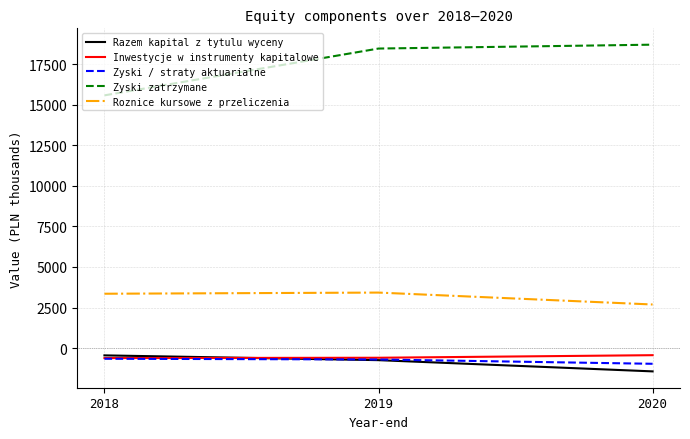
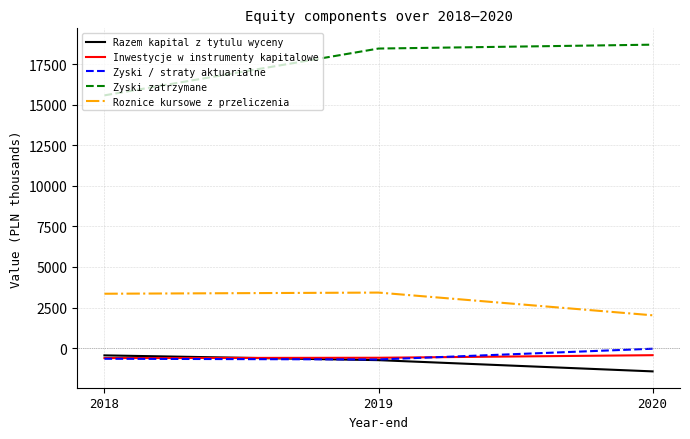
  {
    "Razem kapital z tytulu wyceny": {
      "2018": -400,
      "2020": -1400
    },
    "Inwestycje w instrumenty kapitalowe": {
      "2020": -400
    },
    "Zyski / straty aktuarialne": {
-     "2020": -1000
+     "2020": 0
    },
    "Zyski zatrzymane": {
      "2019": 18500,
      "2020": 18700
    },
    "Roznice kursowe z przeliczenia": {
      "2018": 3400,
      "2019": 3400,
-     "2020": 2700
+     "2020": 2000
    }
  }
